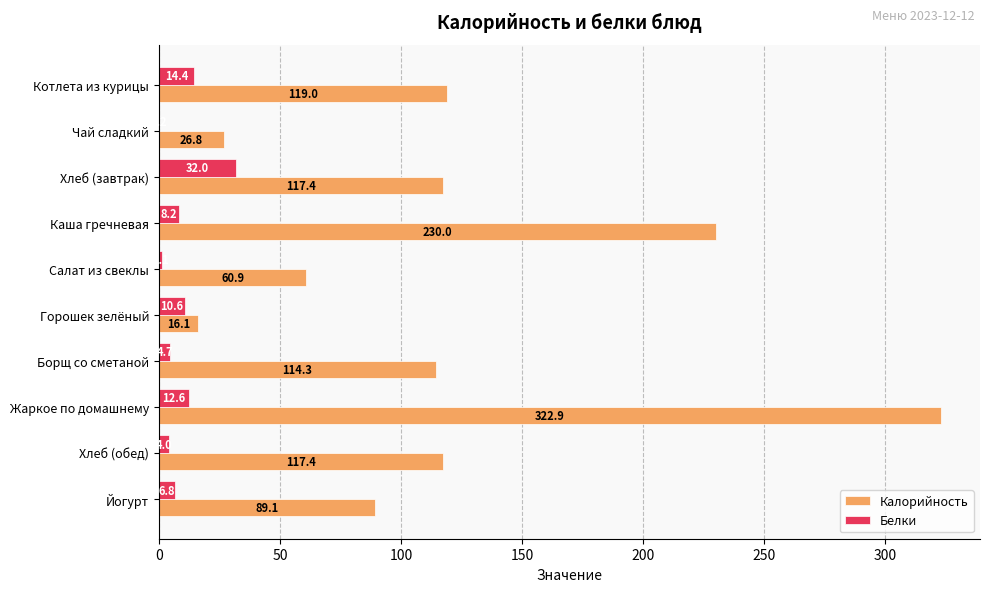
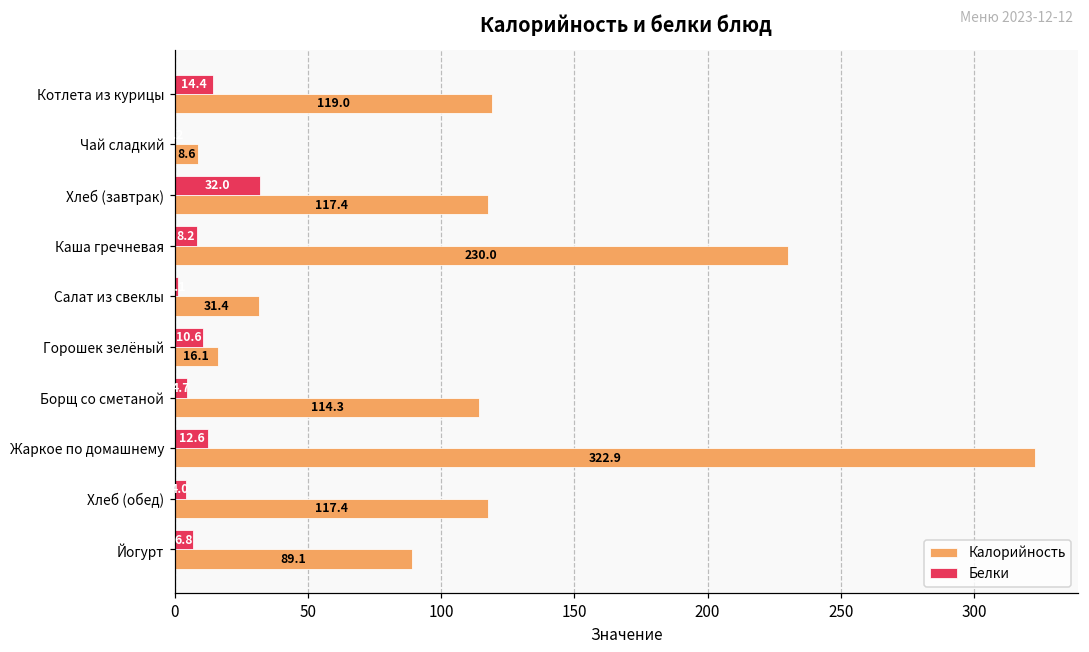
  {
    "Калорийность": {
      "Котлета из курицы": 119.0,
-     "Чай сладкий": 26.8,
+     "Чай сладкий": 8.6,
      "Хлеб (завтрак)": 117.4,
      "Каша гречневая": 230.0,
-     "Салат из свеклы": 60.9,
+     "Салат из свеклы": 31.4,
      "Горошек зелёный": 16.1,
      "Борщ со сметаной": 114.3,
      "Жаркое по домашнему": 322.9,
      "Хлеб (обед)": 117.4,
      "Йогурт": 89.1
    },
    "Белки": {
      "Котлета из курицы": 14.4,
      "Хлеб (завтрак)": 32.0,
      "Каша гречневая": 8.2,
      "Горошек зелёный": 10.6,
      "Борщ со сметаной": 4.7,
      "Жаркое по домашнему": 12.6,
      "Хлеб (обед)": 4.0,
      "Йогурт": 6.8
    }
  }
